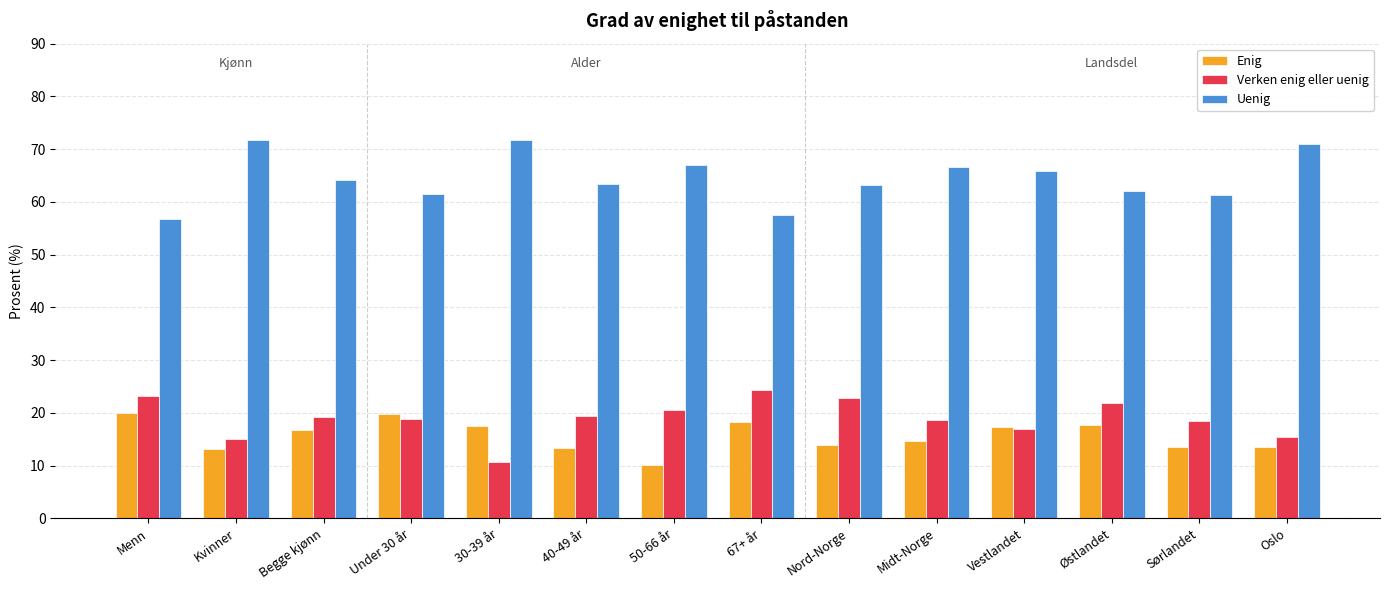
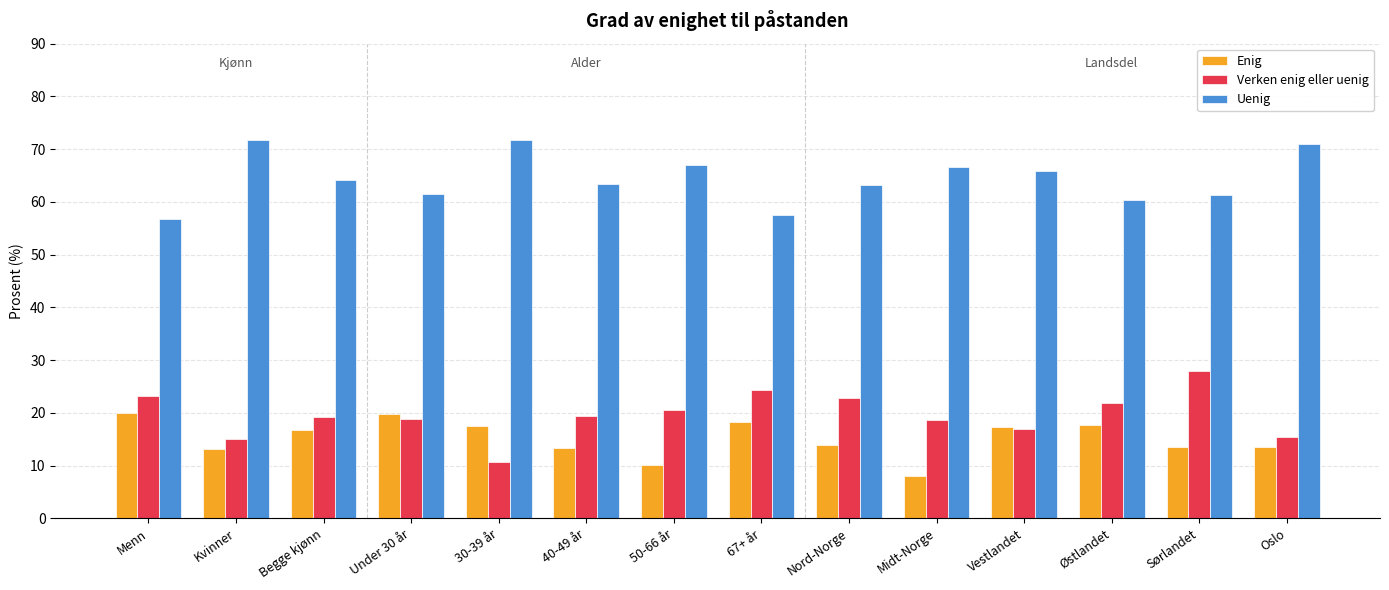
  {
    "Enig": {
      "Menn": 20,
      "Kvinner": 13,
      "Begge kjønn": 17,
      "Under 30 år": 20,
      "30-39 år": 18,
      "40-49 år": 13,
      "50-66 år": 10,
      "67+ år": 18,
      "Nord-Norge": 14,
-     "Midt-Norge": 15,
+     "Midt-Norge": 8,
      "Vestlandet": 17,
      "Østlandet": 18,
      "Sørlandet": 14,
      "Oslo": 14
    },
    "Verken enig eller uenig": {
      "Menn": 23,
      "Kvinner": 15,
      "Begge kjønn": 19,
      "Under 30 år": 19,
      "30-39 år": 11,
      "40-49 år": 20,
      "50-66 år": 21,
      "67+ år": 24,
      "Nord-Norge": 23,
      "Midt-Norge": 19,
      "Vestlandet": 17,
      "Østlandet": 22,
-     "Sørlandet": 18,
+     "Sørlandet": 28,
      "Oslo": 16
    },
    "Uenig": {
      "Menn": 57,
      "Kvinner": 72,
      "Begge kjønn": 64,
      "Under 30 år": 62,
      "30-39 år": 72,
      "40-49 år": 63,
      "50-66 år": 67,
      "67+ år": 58,
      "Nord-Norge": 63,
      "Midt-Norge": 67,
      "Vestlandet": 66,
-     "Østlandet": 62,
+     "Østlandet": 60,
      "Sørlandet": 61,
      "Oslo": 71
    }
  }
